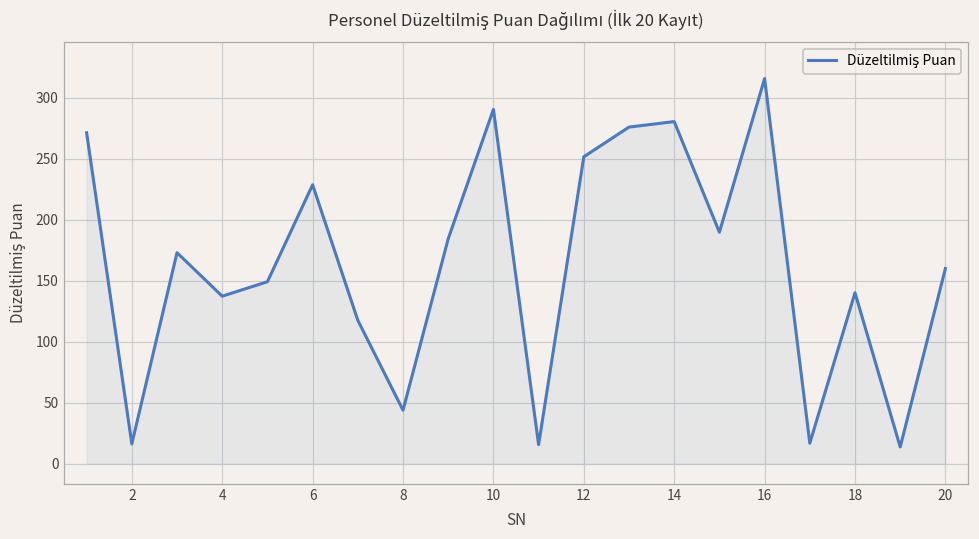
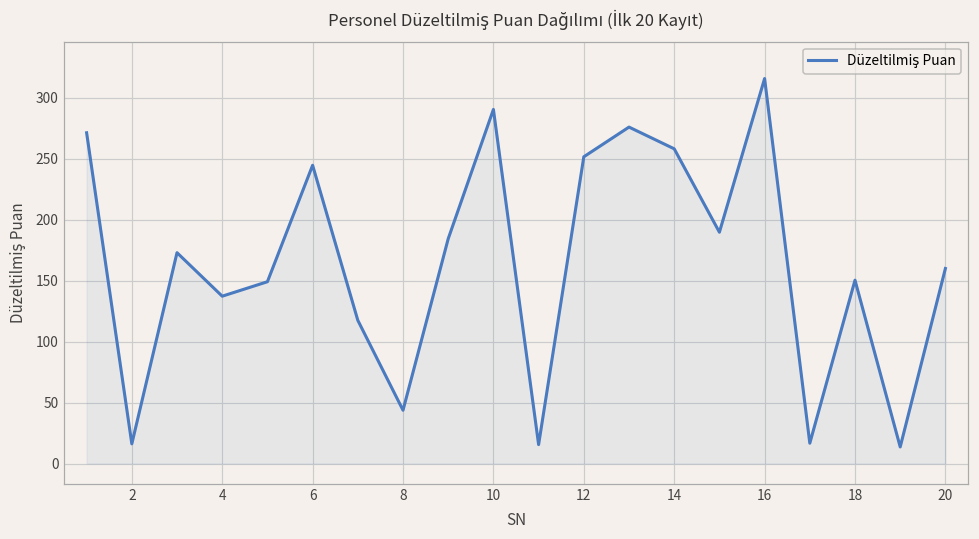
  {
    "2": 16,
    "4": 137,
-   "6": 229,
+   "6": 245,
    "8": 44,
    "10": 290,
    "12": 251,
-   "14": 280,
+   "14": 258,
    "16": 316,
-   "18": 140,
+   "18": 150,
    "20": 160
  }
